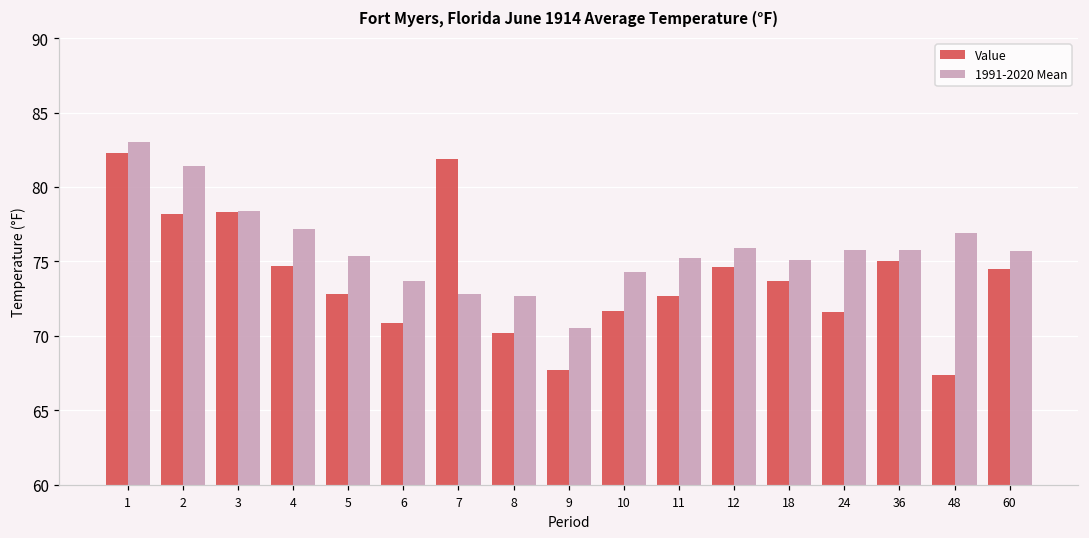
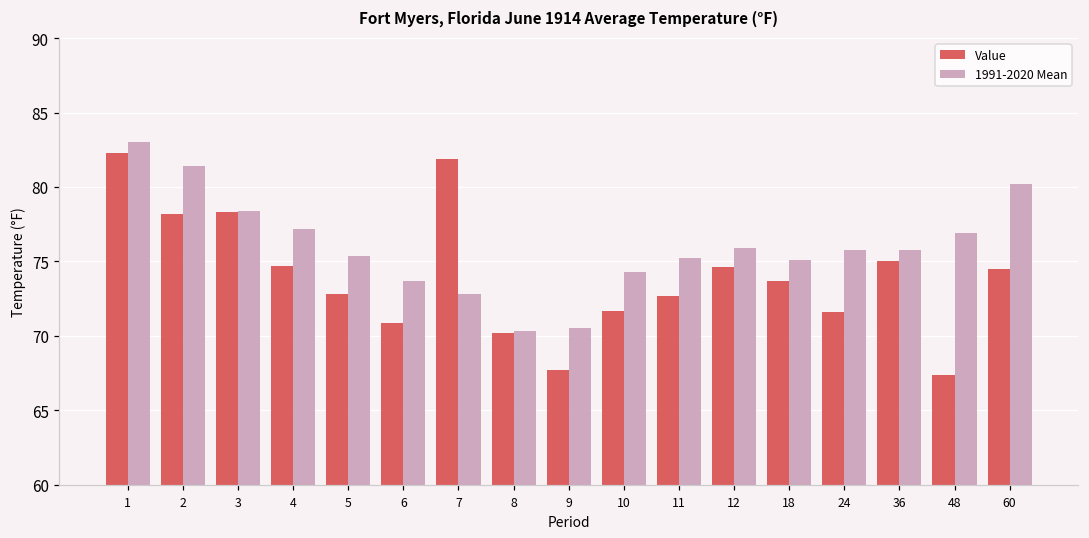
  {
    "Value": {
      "1": 82.3,
      "2": 78.2,
      "3": 78.3,
      "4": 74.7,
      "5": 72.8,
      "6": 70.9,
      "7": 81.9,
      "8": 70.2,
      "9": 67.7,
      "10": 71.7,
      "11": 72.7,
      "12": 74.6,
      "18": 73.7,
      "24": 71.6,
      "36": 75.0,
      "48": 67.4,
      "60": 74.5
    },
    "1991-2020 Mean": {
      "1": 83.0,
      "2": 81.4,
      "3": 78.4,
      "4": 77.2,
      "5": 75.4,
      "6": 73.7,
      "7": 72.8,
-     "8": 72.7,
+     "8": 70.3,
      "9": 70.5,
      "10": 74.3,
      "11": 75.2,
      "12": 75.9,
      "18": 75.1,
      "24": 75.8,
      "36": 75.8,
      "48": 76.9,
-     "60": 75.7
+     "60": 80.2
    }
  }
